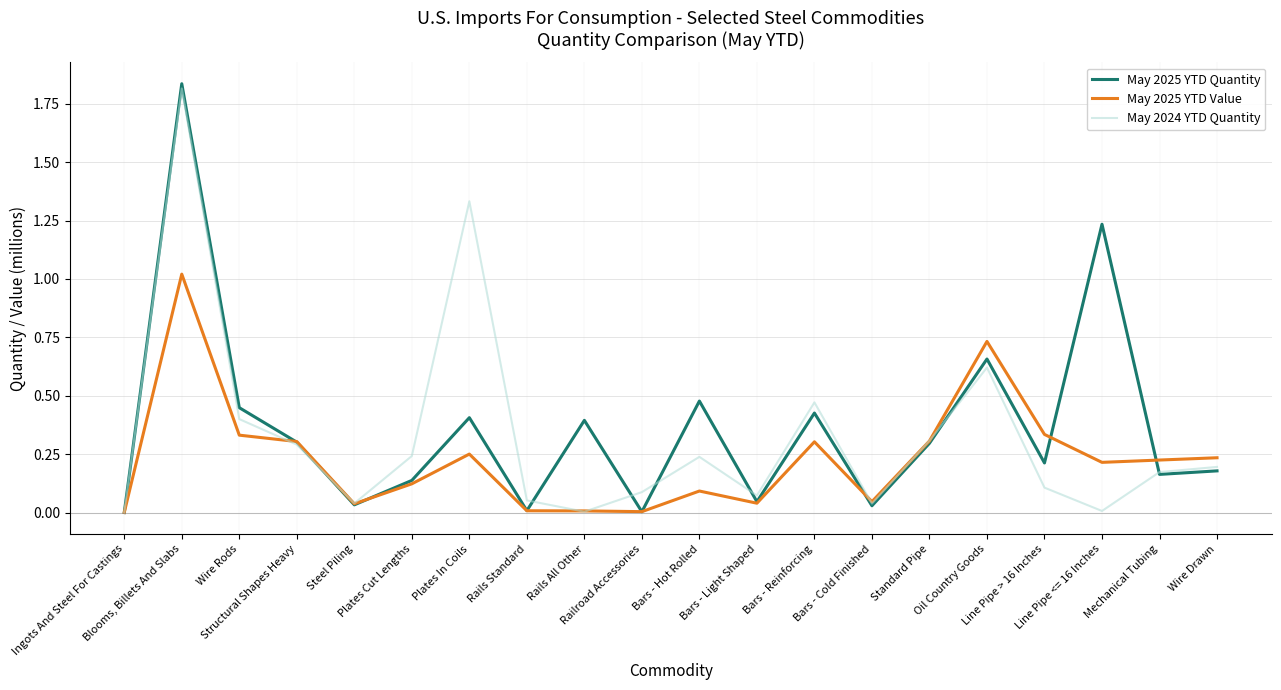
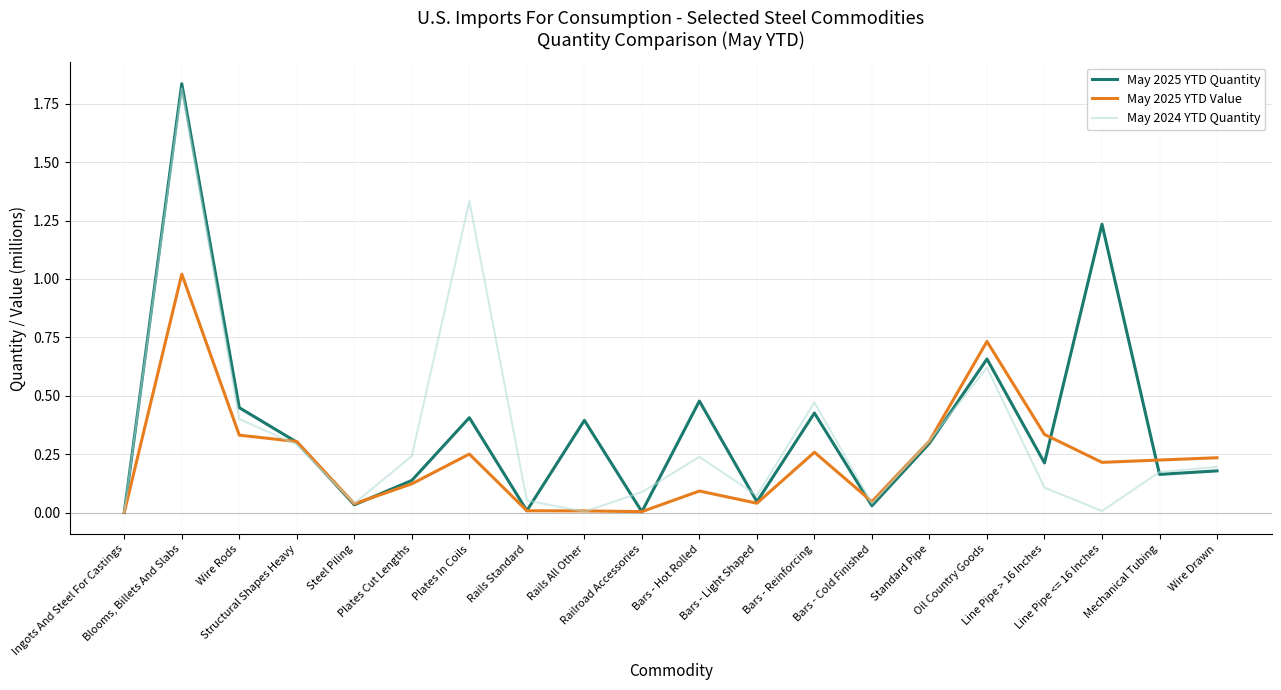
  {
    "May 2025 YTD Quantity": {
      "Blooms, Billets And Slabs": 1.84,
      "Wire Rods": 0.45,
      "Plates Cut Lengths": 0.14,
      "Plates In Coils": 0.41,
      "Rails All Other": 0.39,
      "Bars - Hot Rolled": 0.48,
      "Bars - Reinforcing": 0.43,
      "Oil Country Goods": 0.66,
      "Line Pipe > 16 Inches": 0.21,
      "Line Pipe <= 16 Inches": 1.23,
      "Wire Drawn": 0.18
    },
    "May 2025 YTD Value": {
      "Blooms, Billets And Slabs": 1.02,
      "Wire Rods": 0.33,
      "Plates Cut Lengths": 0.12,
      "Plates In Coils": 0.25,
      "Bars - Hot Rolled": 0.09,
-     "Bars - Reinforcing": 0.30,
+     "Bars - Reinforcing": 0.26,
      "Oil Country Goods": 0.73,
      "Line Pipe > 16 Inches": 0.33,
      "Line Pipe <= 16 Inches": 0.22,
      "Mechanical Tubing": 0.22,
      "Wire Drawn": 0.23
    },
    "May 2024 YTD Quantity": {
      "Blooms, Billets And Slabs": 1.81,
      "Wire Rods": 0.40,
      "Plates Cut Lengths": 0.24,
      "Plates In Coils": 1.33,
      "Rails Standard": 0.05,
      "Railroad Accessories": 0.09,
      "Bars - Hot Rolled": 0.24,
      "Bars - Light Shaped": 0.07,
      "Bars - Reinforcing": 0.47,
      "Oil Country Goods": 0.62,
      "Line Pipe > 16 Inches": 0.11,
      "Line Pipe <= 16 Inches": 0.01,
      "Wire Drawn": 0.20
    }
  }
